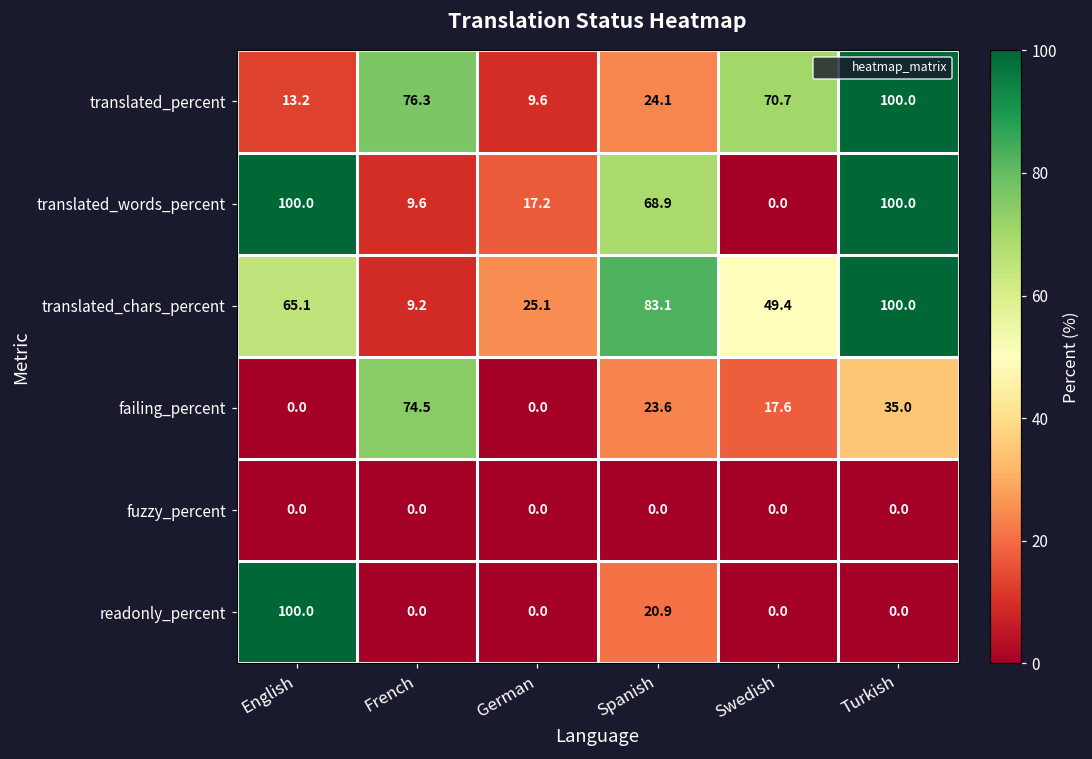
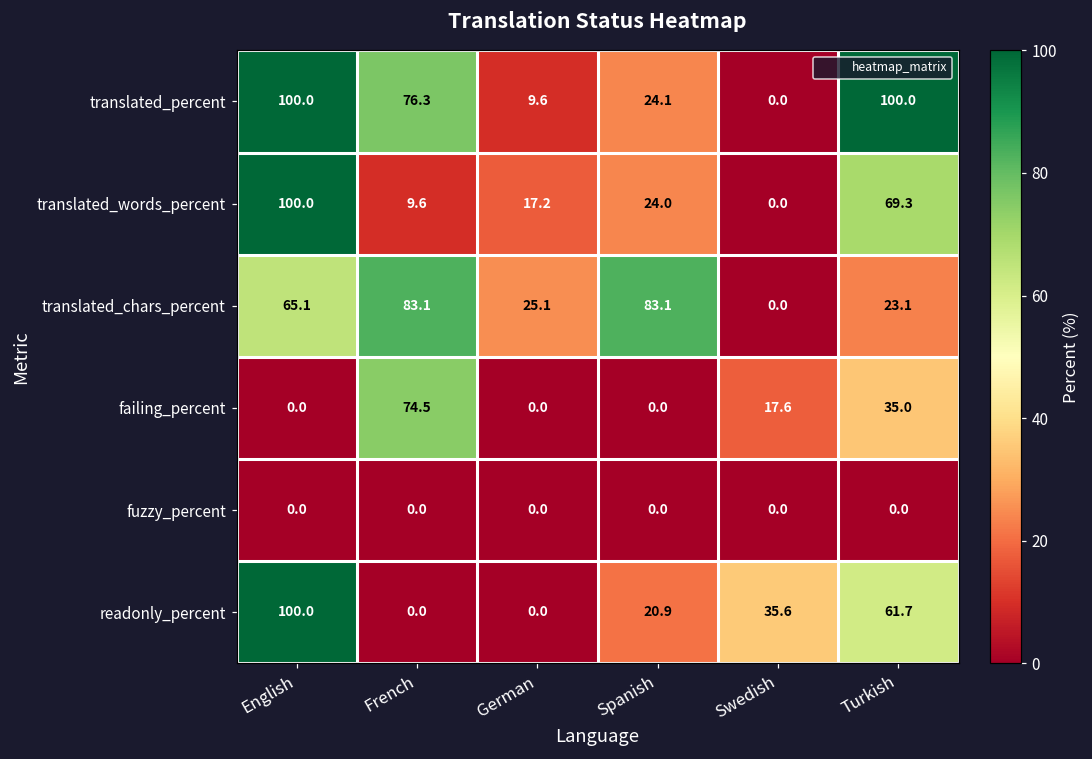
  {
    "translated_percent": {
-     "English": 13.2,
+     "English": 100.0,
      "French": 76.3,
      "German": 9.6,
      "Spanish": 24.1,
-     "Swedish": 70.7,
+     "Swedish": 0.0,
      "Turkish": 100.0
    },
    "translated_words_percent": {
      "English": 100.0,
      "French": 9.6,
      "German": 17.2,
-     "Spanish": 68.9,
+     "Spanish": 24.0,
      "Swedish": 0.0,
-     "Turkish": 100.0
+     "Turkish": 69.3
    },
    "translated_chars_percent": {
      "English": 65.1,
-     "French": 9.2,
+     "French": 83.1,
      "German": 25.1,
      "Spanish": 83.1,
-     "Swedish": 49.4,
-     "Turkish": 100.0
+     "Swedish": 0.0,
+     "Turkish": 23.1
    },
    "failing_percent": {
      "English": 0.0,
      "French": 74.5,
      "German": 0.0,
-     "Spanish": 23.6,
+     "Spanish": 0.0,
      "Swedish": 17.6,
      "Turkish": 35.0
    },
    "fuzzy_percent": {
      "English": 0.0,
      "French": 0.0,
      "German": 0.0,
      "Spanish": 0.0,
      "Swedish": 0.0,
      "Turkish": 0.0
    },
    "readonly_percent": {
      "English": 100.0,
      "French": 0.0,
      "German": 0.0,
      "Spanish": 20.9,
-     "Swedish": 0.0,
-     "Turkish": 0.0
+     "Swedish": 35.6,
+     "Turkish": 61.7
    }
  }
